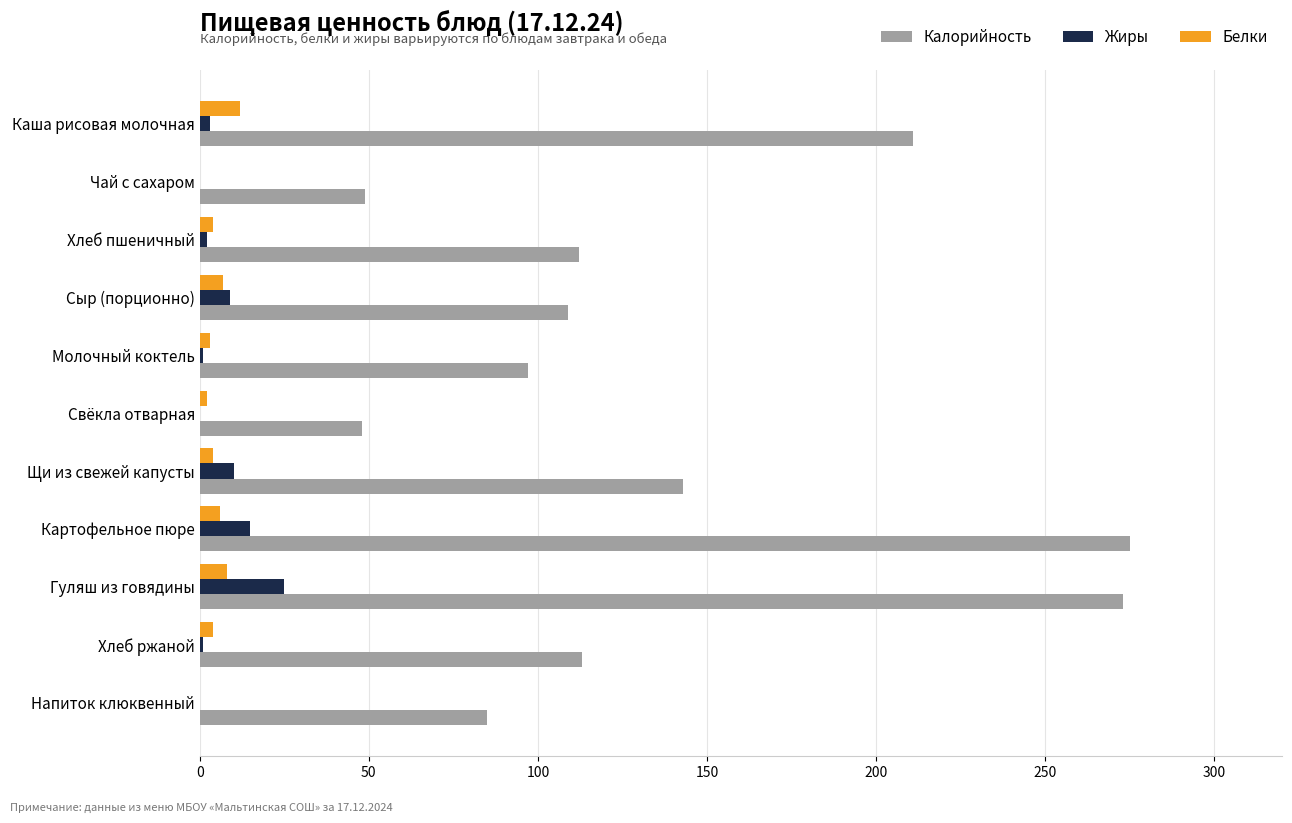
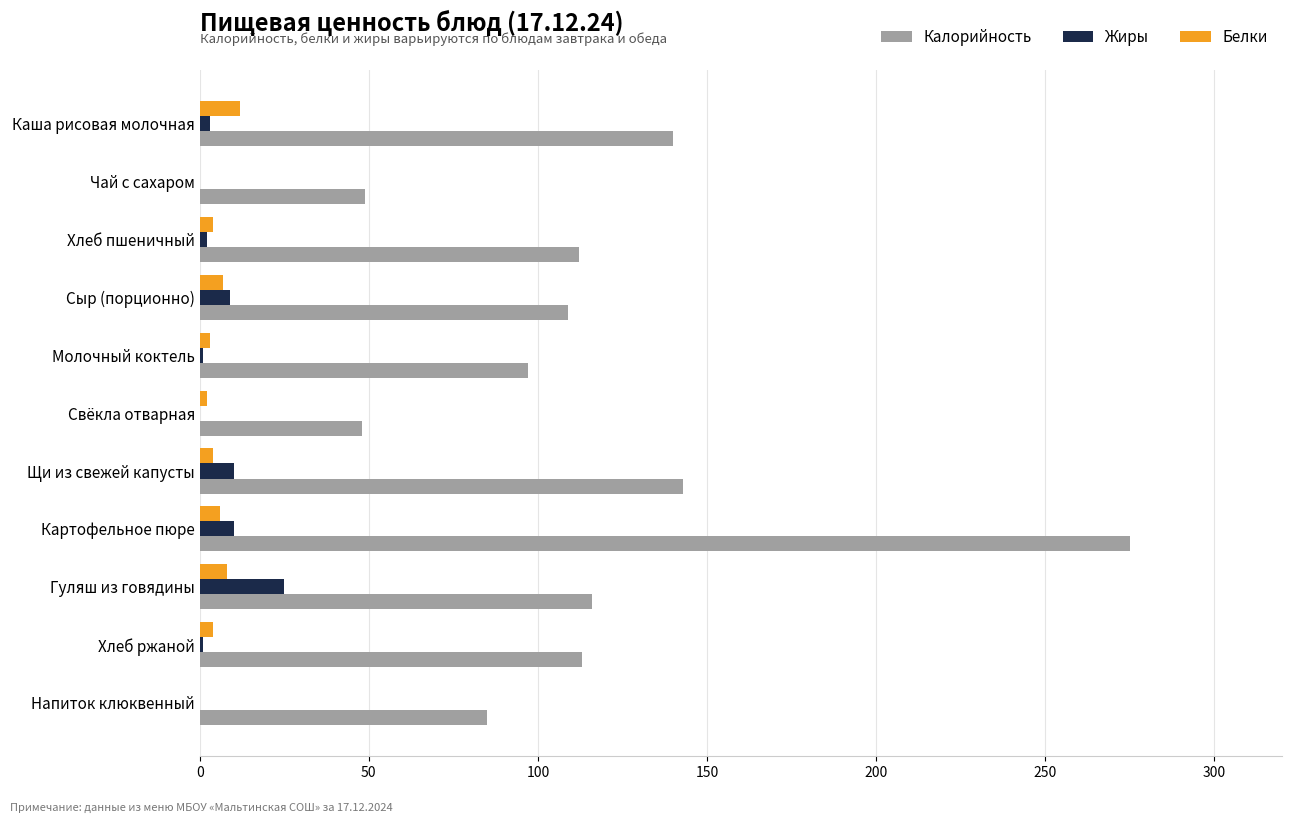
  {
    "Калорийность": {
-     "Каша рисовая молочная": 211,
+     "Каша рисовая молочная": 140,
      "Чай с сахаром": 49,
      "Хлеб пшеничный": 112,
      "Сыр (порционно)": 109,
      "Молочный коктель": 97,
      "Свёкла отварная": 48,
      "Щи из свежей капусты": 143,
      "Картофельное пюре": 275,
-     "Гуляш из говядины": 273,
+     "Гуляш из говядины": 116,
      "Хлеб ржаной": 113,
      "Напиток клюквенный": 85
    },
    "Жиры": {
      "Каша рисовая молочная": 3,
      "Чай с сахаром": 0,
      "Хлеб пшеничный": 2,
      "Сыр (порционно)": 9,
      "Молочный коктель": 1,
      "Свёкла отварная": 0,
      "Щи из свежей капусты": 10,
-     "Картофельное пюре": 15,
+     "Картофельное пюре": 10,
      "Гуляш из говядины": 25,
      "Хлеб ржаной": 1,
      "Напиток клюквенный": 0
    },
    "Белки": {
      "Каша рисовая молочная": 12,
      "Чай с сахаром": 0,
      "Хлеб пшеничный": 4,
      "Сыр (порционно)": 7,
      "Молочный коктель": 3,
      "Свёкла отварная": 2,
      "Щи из свежей капусты": 4,
      "Картофельное пюре": 6,
      "Гуляш из говядины": 8,
      "Хлеб ржаной": 4,
      "Напиток клюквенный": 0
    }
  }
